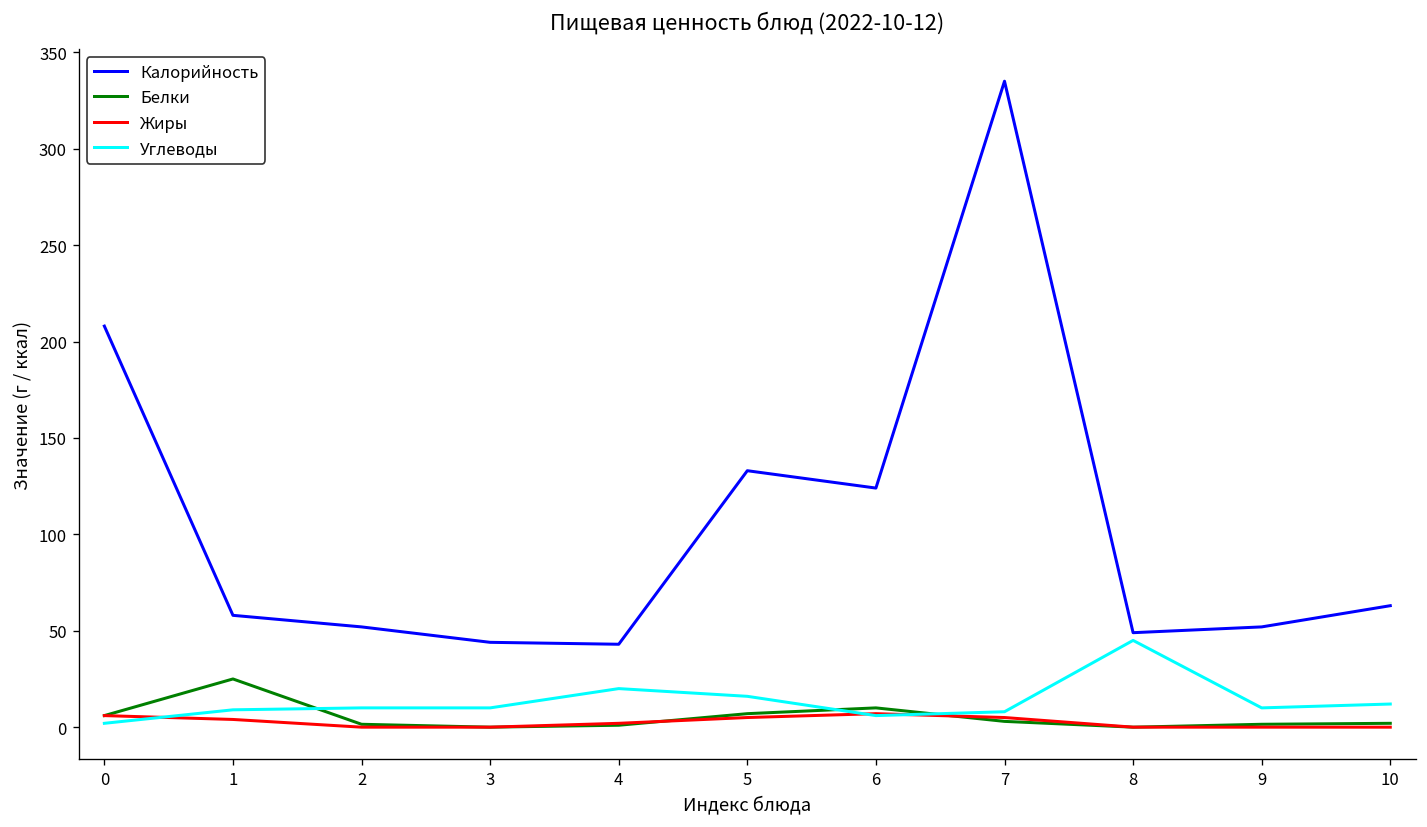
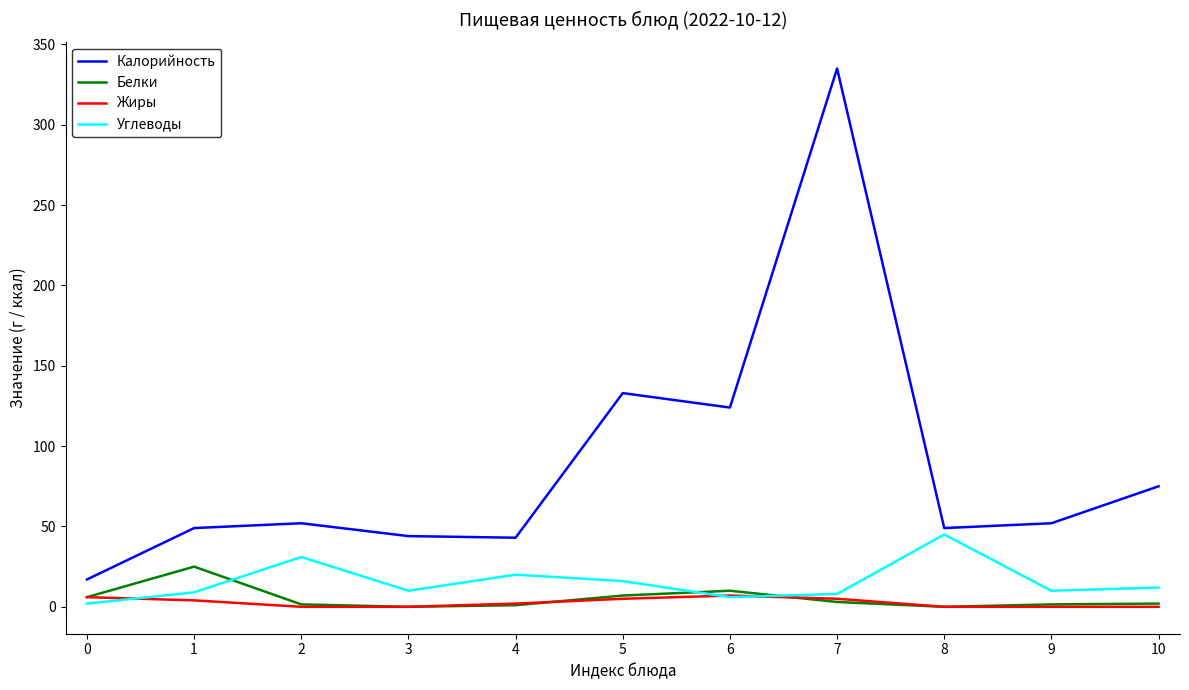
  {
    "Калорийность": {
-     "0": 208,
-     "1": 58,
+     "0": 17,
+     "1": 49,
      "2": 52,
      "3": 44,
      "4": 43,
      "5": 133,
      "6": 124,
      "7": 335,
      "8": 49,
      "9": 52,
-     "10": 63
+     "10": 75
    },
    "Белки": {
      "1": 25,
      "5": 7,
      "6": 10,
      "7": 3,
      "10": 2
    },
    "Жиры": {
      "1": 4,
      "5": 5,
      "7": 5,
      "10": 0
    },
    "Углеводы": {
      "0": 2,
      "1": 9,
-     "2": 10,
+     "2": 31,
      "3": 10,
      "4": 20,
      "5": 16,
      "7": 8,
      "8": 45,
      "9": 10,
      "10": 12
    }
  }
